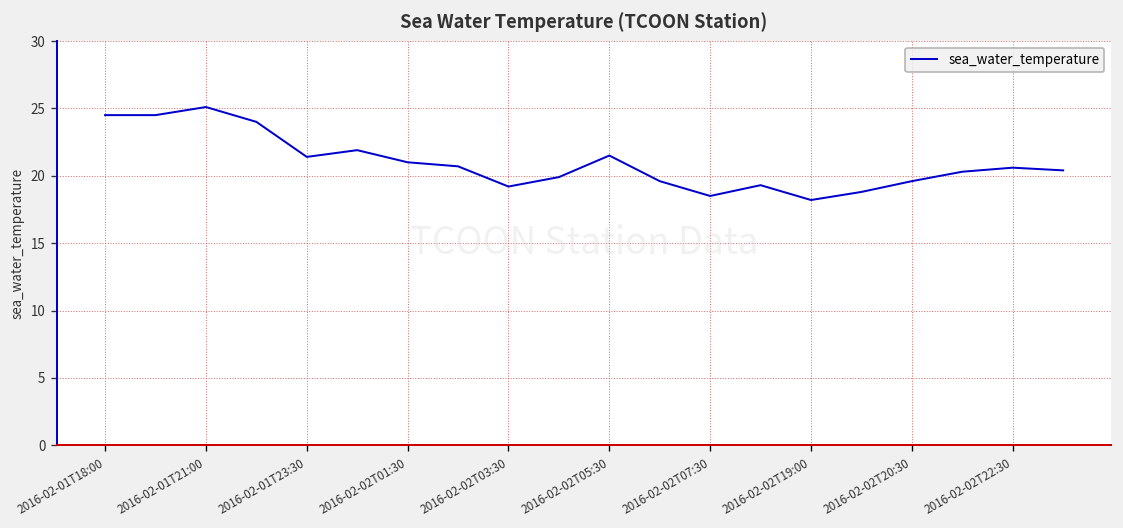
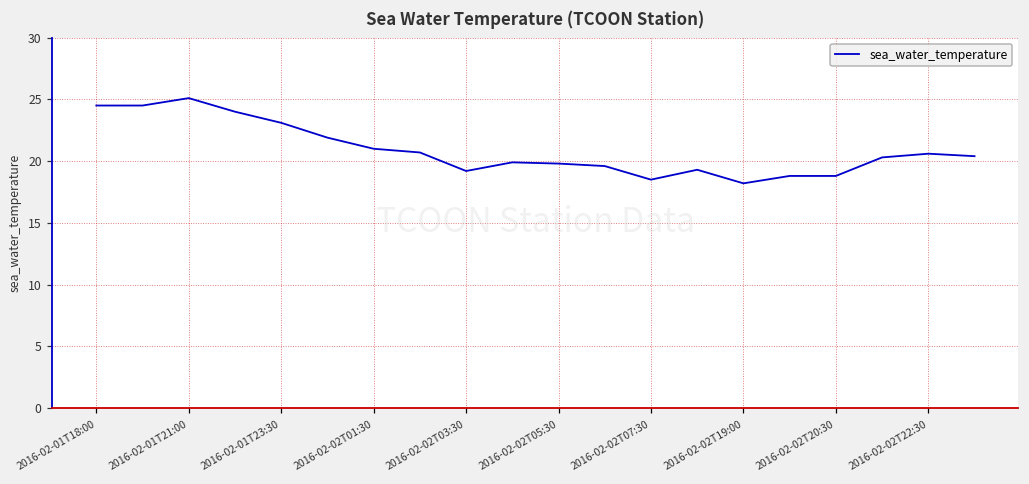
  {
    "2016-02-01T18:00": 24.5,
    "2016-02-01T21:00": 25.1,
-   "2016-02-01T23:30": 21.4,
+   "2016-02-01T23:30": 23.1,
    "2016-02-02T01:30": 21.0,
    "2016-02-02T03:30": 19.2,
-   "2016-02-02T05:30": 21.5,
+   "2016-02-02T05:30": 19.8,
    "2016-02-02T07:30": 18.5,
    "2016-02-02T19:00": 18.2,
-   "2016-02-02T20:30": 19.6,
+   "2016-02-02T20:30": 18.8,
    "2016-02-02T22:30": 20.6
  }
